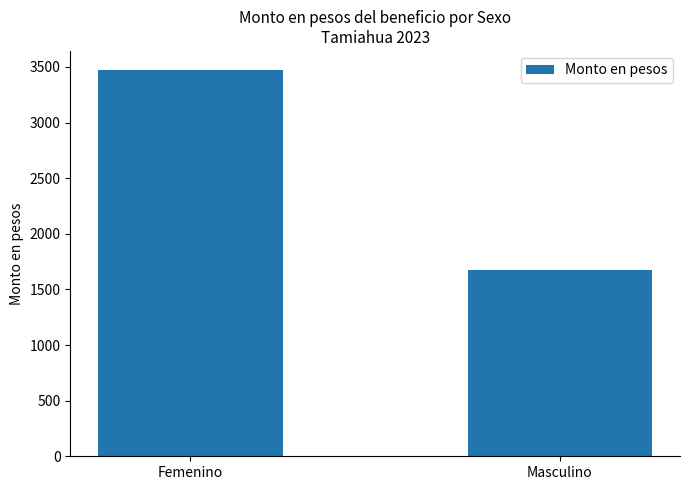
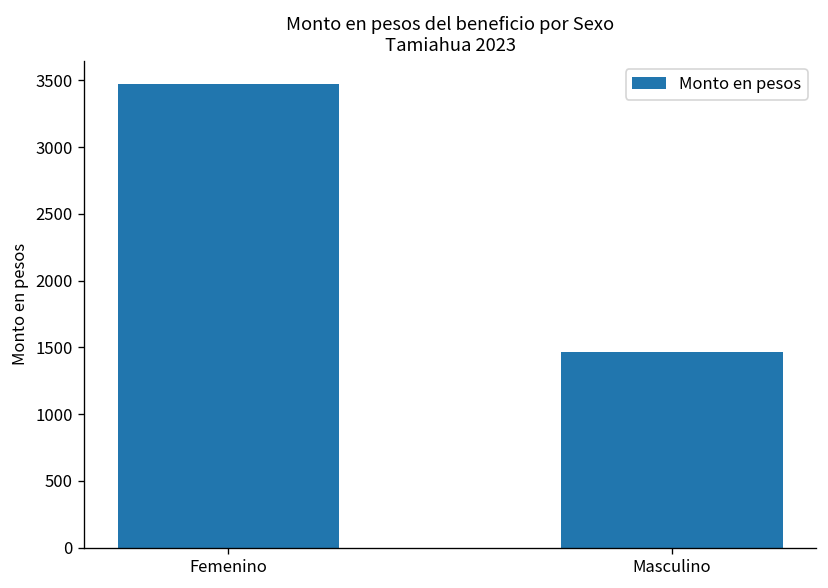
  {
    "Femenino": 3470,
-   "Masculino": 1670
+   "Masculino": 1460
  }
